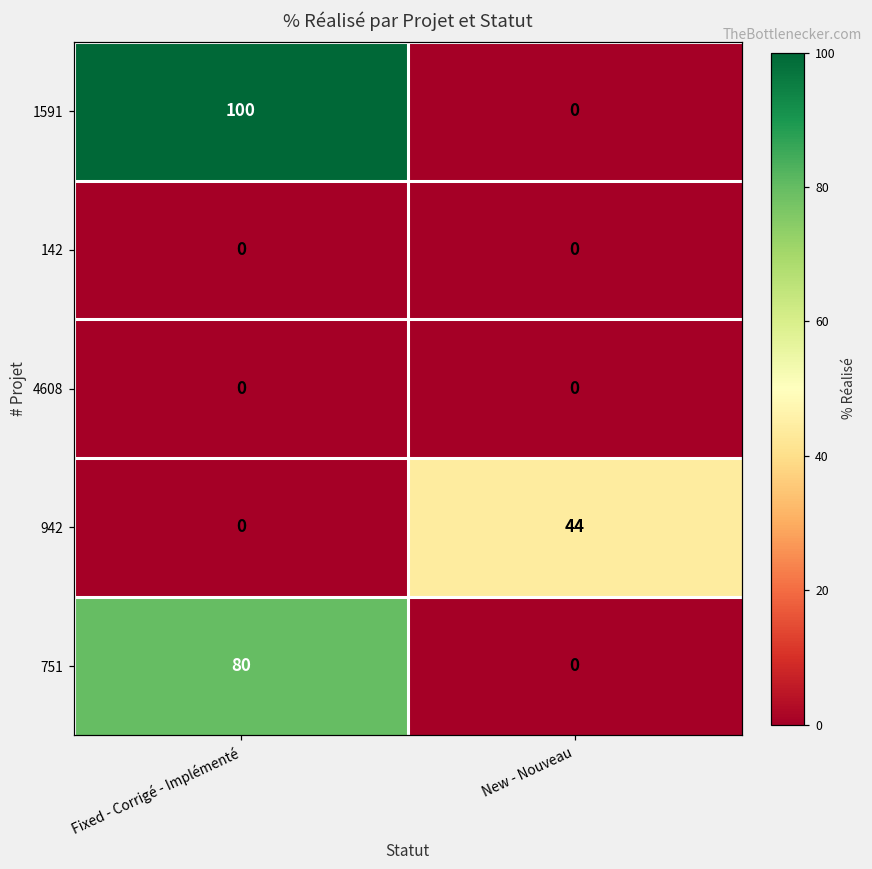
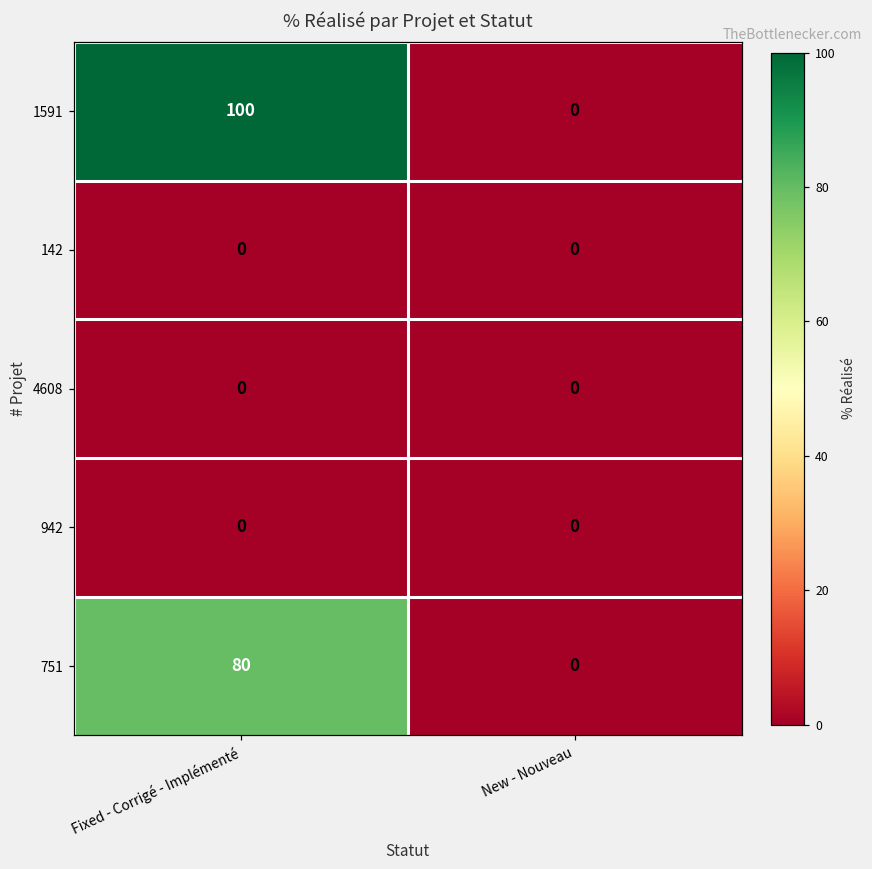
  {
    "1591": {
      "Fixed - Corrigé - Implémenté": 100,
      "New - Nouveau": 0
    },
    "142": {
      "Fixed - Corrigé - Implémenté": 0,
      "New - Nouveau": 0
    },
    "4608": {
      "Fixed - Corrigé - Implémenté": 0,
      "New - Nouveau": 0
    },
    "942": {
      "Fixed - Corrigé - Implémenté": 0,
-     "New - Nouveau": 44
+     "New - Nouveau": 0
    },
    "751": {
      "Fixed - Corrigé - Implémenté": 80,
      "New - Nouveau": 0
    }
  }
